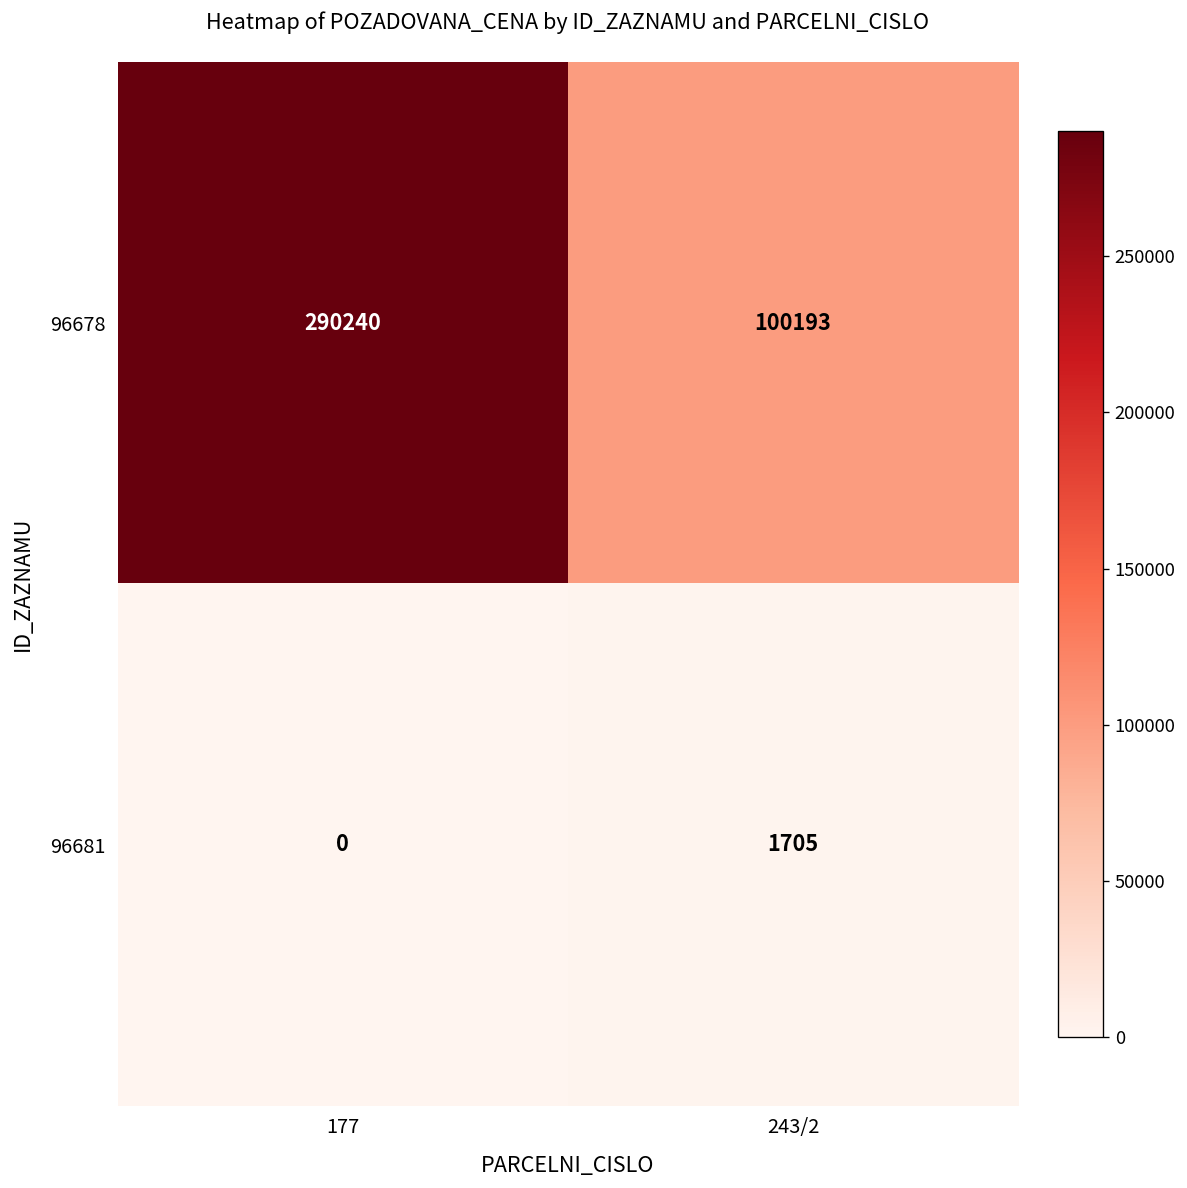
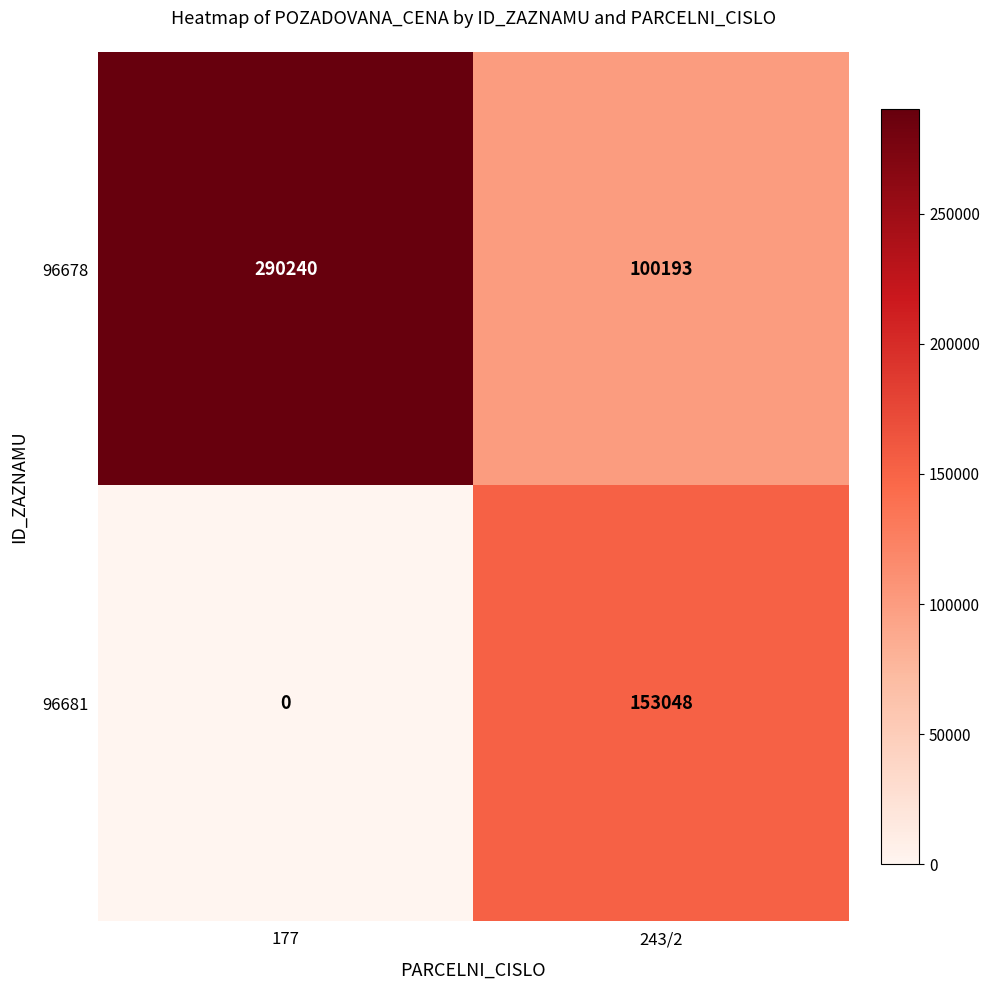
  {
    "96678": {
      "177": 290240,
      "243/2": 100193
    },
    "96681": {
      "177": 0,
-     "243/2": 1705
+     "243/2": 153048
    }
  }
